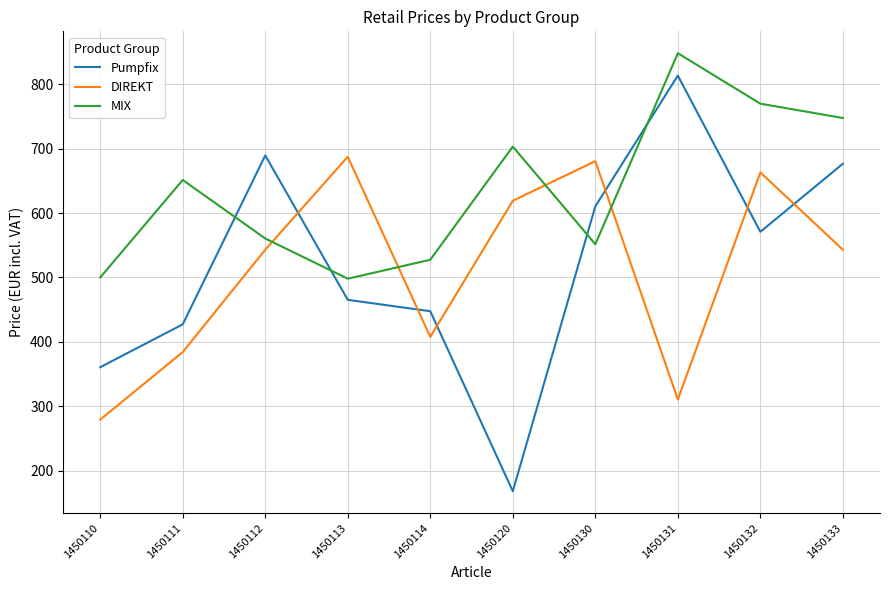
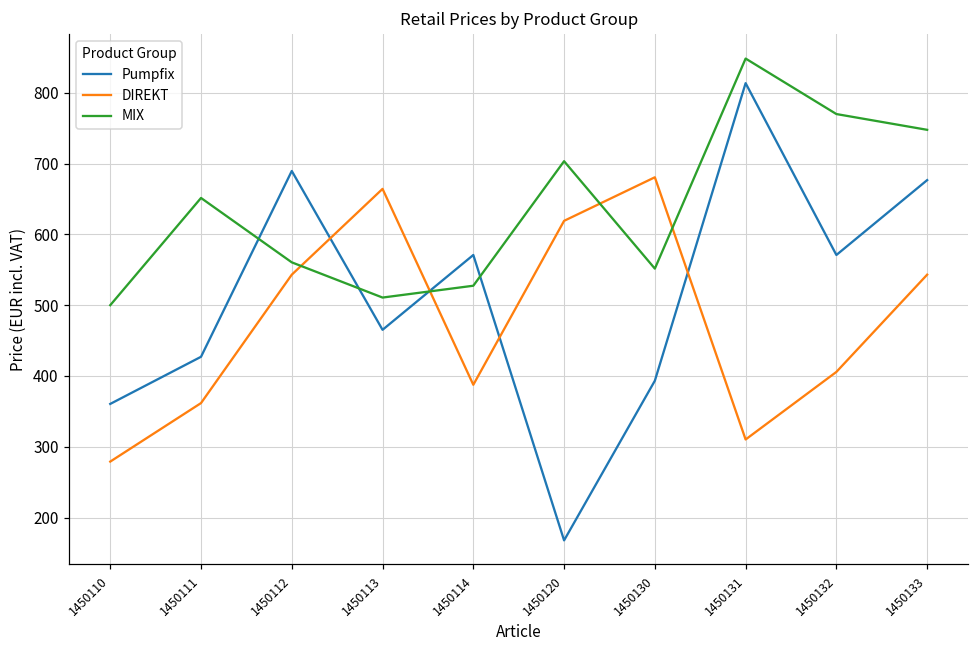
  {
    "Pumpfix": {
      "1450110": 360,
      "1450111": 430,
      "1450112": 690,
      "1450113": 470,
-     "1450114": 450,
+     "1450114": 570,
      "1450120": 170,
-     "1450130": 610,
+     "1450130": 390,
      "1450131": 810,
      "1450132": 570,
      "1450133": 680
    },
    "DIREKT": {
      "1450110": 280,
-     "1450111": 380,
+     "1450111": 360,
      "1450112": 540,
-     "1450113": 690,
-     "1450114": 410,
+     "1450113": 660,
+     "1450114": 390,
      "1450120": 620,
      "1450130": 680,
      "1450131": 310,
-     "1450132": 660,
+     "1450132": 410,
      "1450133": 540
    },
    "MIX": {
      "1450110": 500,
      "1450111": 650,
      "1450112": 560,
-     "1450113": 500,
+     "1450113": 510,
      "1450114": 530,
      "1450120": 700,
      "1450130": 550,
      "1450131": 850,
      "1450132": 770,
      "1450133": 750
    }
  }
